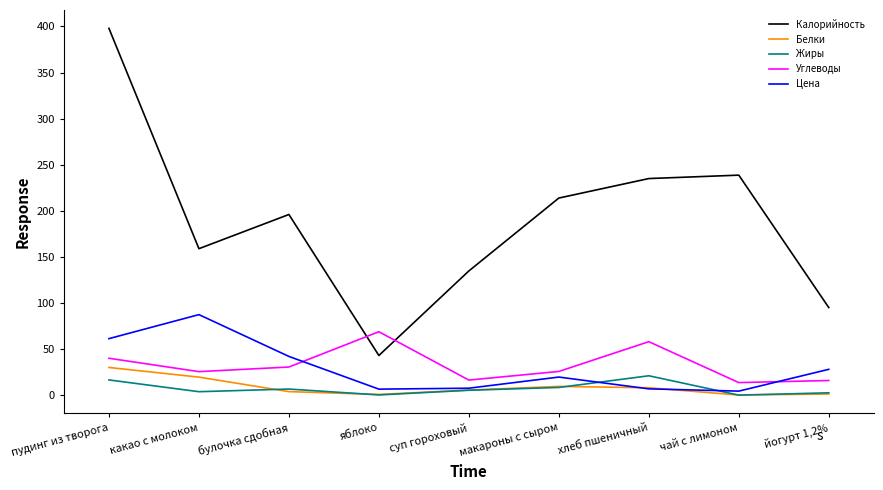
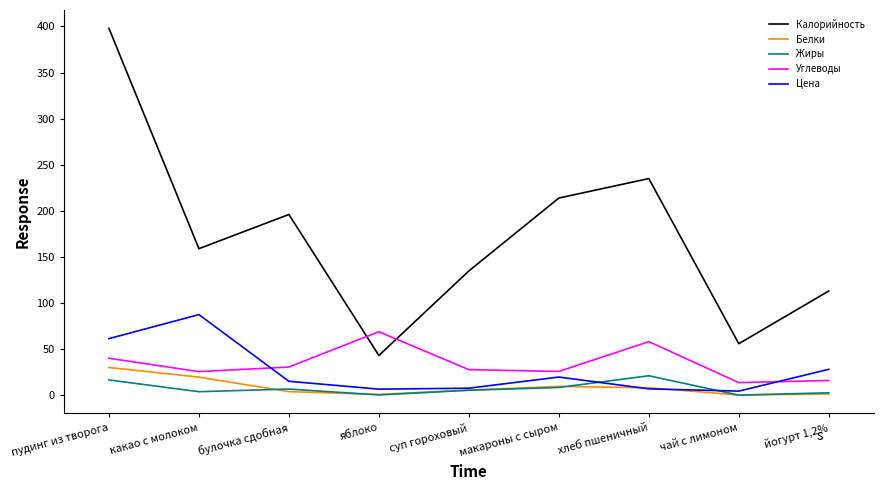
  {
    "Калорийность": {
      "пудинг из творога": 400,
      "какао с молоком": 160,
      "булочка сдобная": 200,
      "яблоко": 40,
      "суп гороховый": 130,
      "макароны с сыром": 210,
      "хлеб пшеничный": 240,
-     "чай с лимоном": 240,
-     "йогурт 1,2%": 100
+     "чай с лимоном": 60,
+     "йогурт 1,2%": 110
    },
    "Белки": {
      "пудинг из творога": 30,
      "какао с молоком": 20,
      "булочка сдобная": 0
    },
    "Жиры": {
      "пудинг из творога": 20,
      "какао с молоком": 0,
      "булочка сдобная": 10,
      "хлеб пшеничный": 20
    },
    "Углеводы": {
      "пудинг из творога": 40,
      "какао с молоком": 30,
      "булочка сдобная": 30,
      "яблоко": 70,
-     "суп гороховый": 20,
+     "суп гороховый": 30,
      "макароны с сыром": 30,
      "хлеб пшеничный": 60,
      "чай с лимоном": 10,
      "йогурт 1,2%": 20
    },
    "Цена": {
      "пудинг из творога": 60,
      "какао с молоком": 90,
-     "булочка сдобная": 40,
+     "булочка сдобная": 20,
      "яблоко": 10,
      "макароны с сыром": 20,
      "чай с лимоном": 0,
      "йогурт 1,2%": 30
    }
  }
